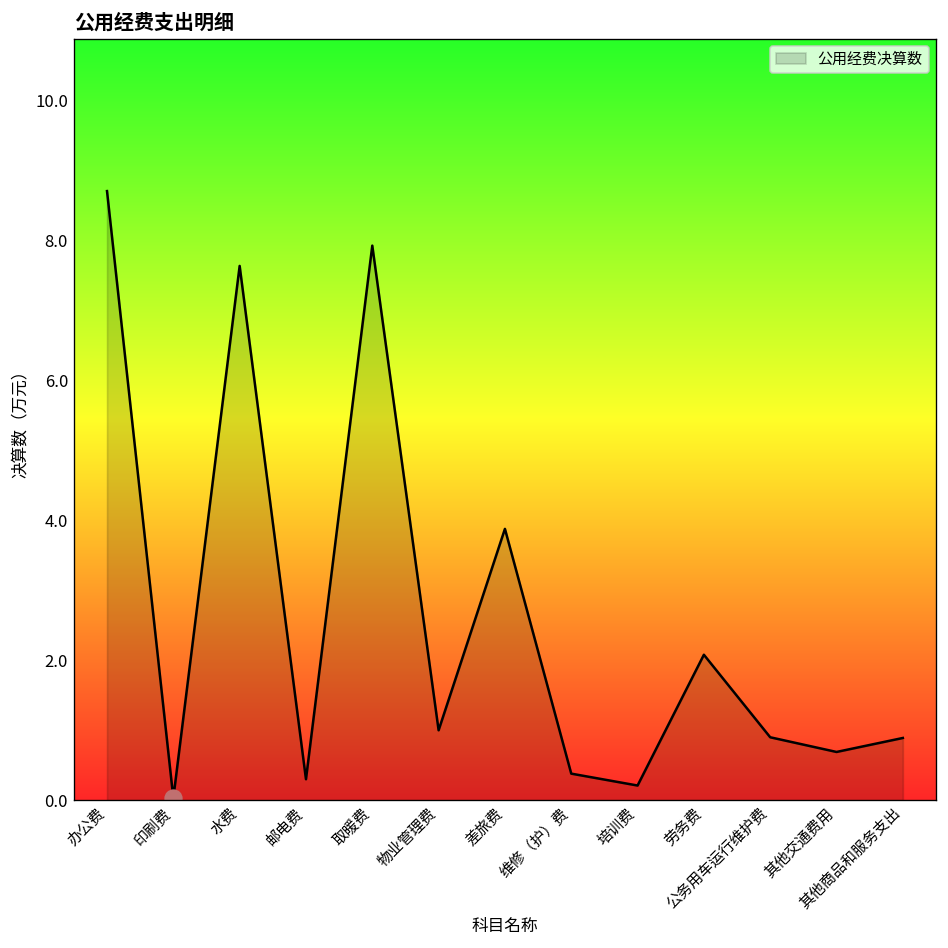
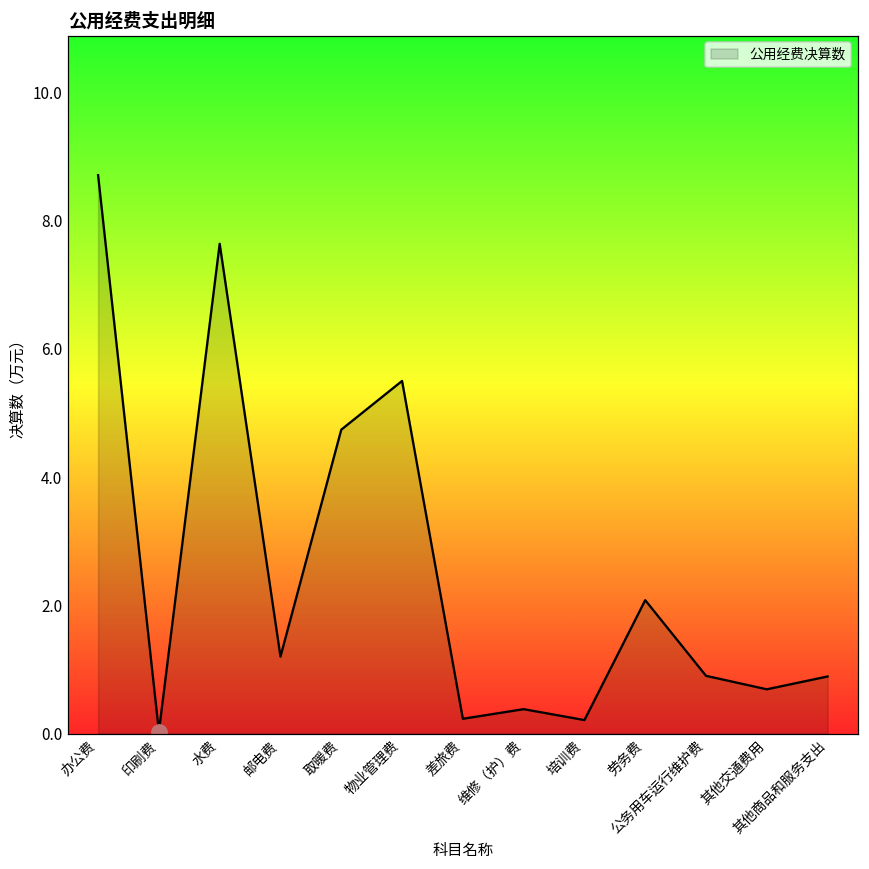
  {
    "公用经费决算数": {
      "办公费": 8.7,
      "水费": 7.6,
-     "邮电费": 0.3,
-     "取暖费": 7.9,
-     "物业管理费": 1.0,
-     "差旅费": 3.9,
+     "邮电费": 1.2,
+     "取暖费": 4.7,
+     "物业管理费": 5.5,
+     "差旅费": 0.2,
      "维修（护）费": 0.4,
      "培训费": 0.2,
      "劳务费": 2.1,
      "公务用车运行维护费": 0.9,
      "其他交通费用": 0.7,
      "其他商品和服务支出": 0.9
    }
  }
